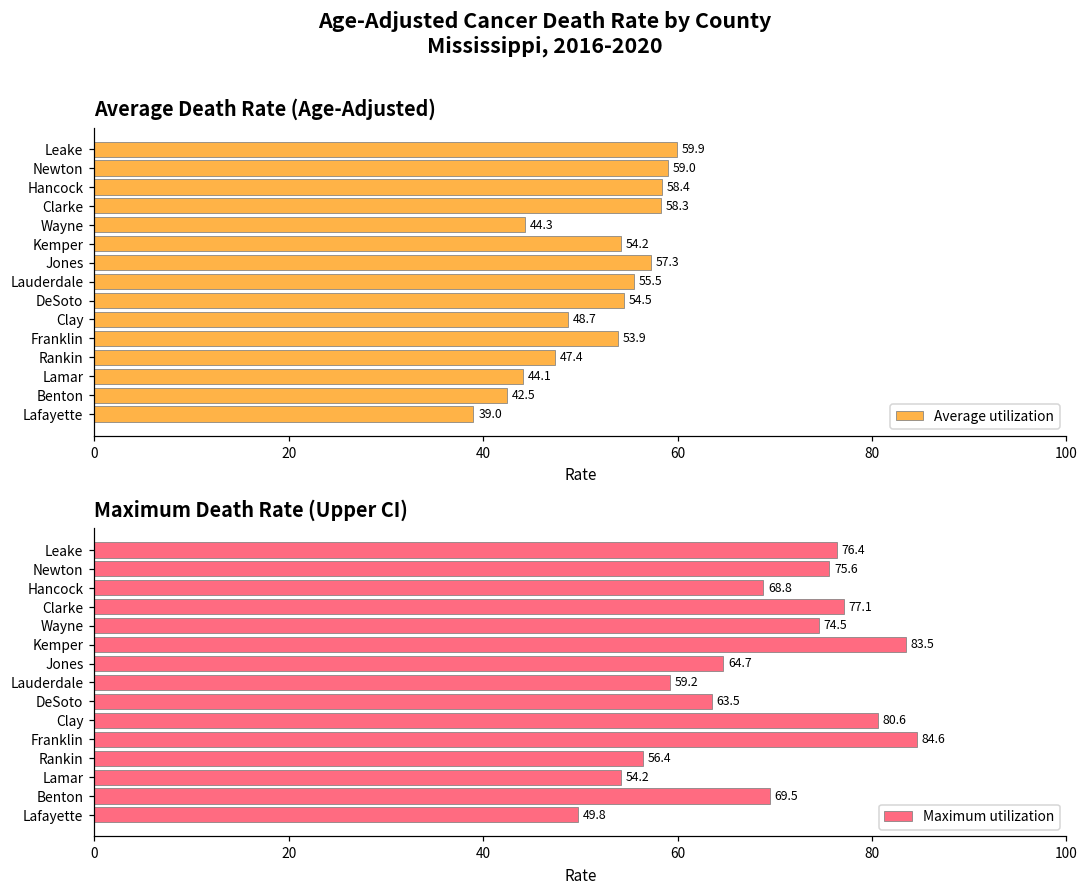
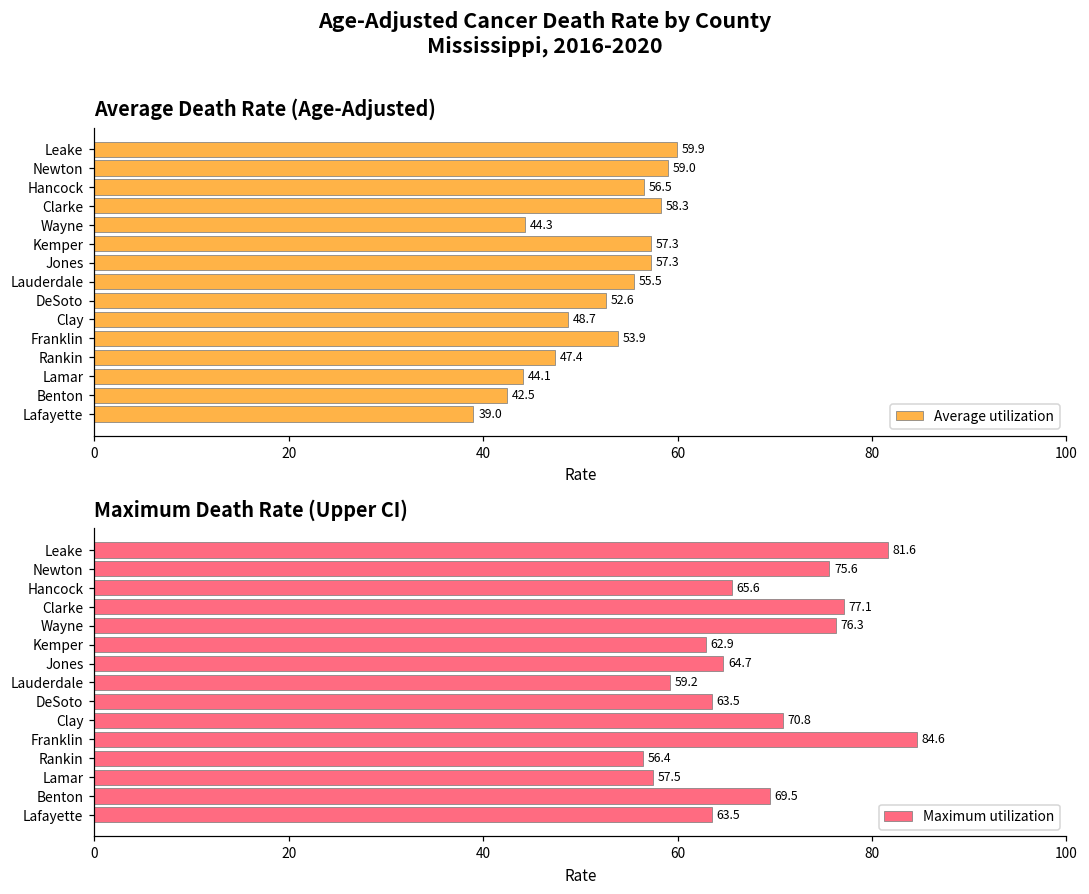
  {
    "Average Death Rate (Age-Adjusted)": {
      "Leake": 59.9,
      "Newton": 59.0,
-     "Hancock": 58.4,
+     "Hancock": 56.5,
      "Clarke": 58.3,
      "Wayne": 44.3,
-     "Kemper": 54.2,
+     "Kemper": 57.3,
      "Jones": 57.3,
      "Lauderdale": 55.5,
-     "DeSoto": 54.5,
+     "DeSoto": 52.6,
      "Clay": 48.7,
      "Franklin": 53.9,
      "Rankin": 47.4,
      "Lamar": 44.1,
      "Benton": 42.5,
      "Lafayette": 39.0
    },
    "Maximum Death Rate (Upper CI)": {
-     "Leake": 76.4,
+     "Leake": 81.6,
      "Newton": 75.6,
-     "Hancock": 68.8,
+     "Hancock": 65.6,
      "Clarke": 77.1,
-     "Wayne": 74.5,
-     "Kemper": 83.5,
+     "Wayne": 76.3,
+     "Kemper": 62.9,
      "Jones": 64.7,
      "Lauderdale": 59.2,
      "DeSoto": 63.5,
-     "Clay": 80.6,
+     "Clay": 70.8,
      "Franklin": 84.6,
      "Rankin": 56.4,
-     "Lamar": 54.2,
+     "Lamar": 57.5,
      "Benton": 69.5,
-     "Lafayette": 49.8
+     "Lafayette": 63.5
    }
  }
